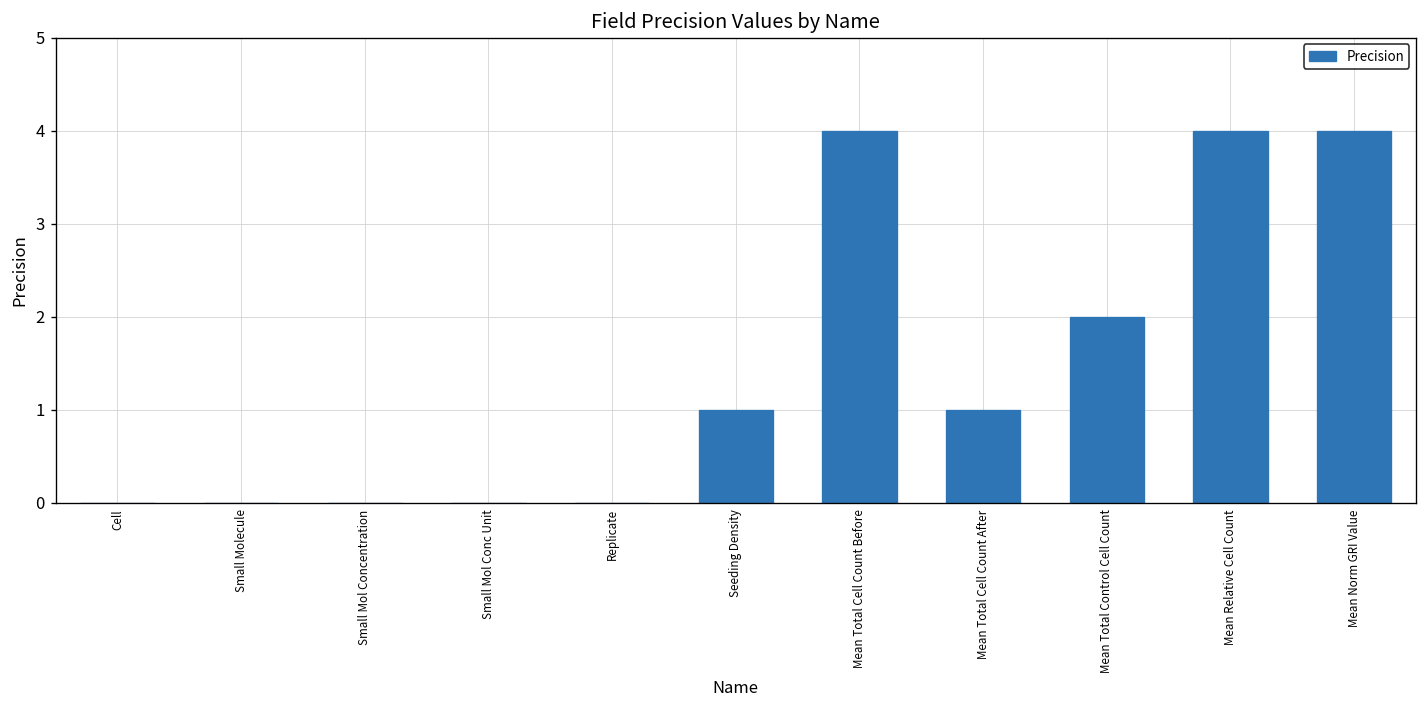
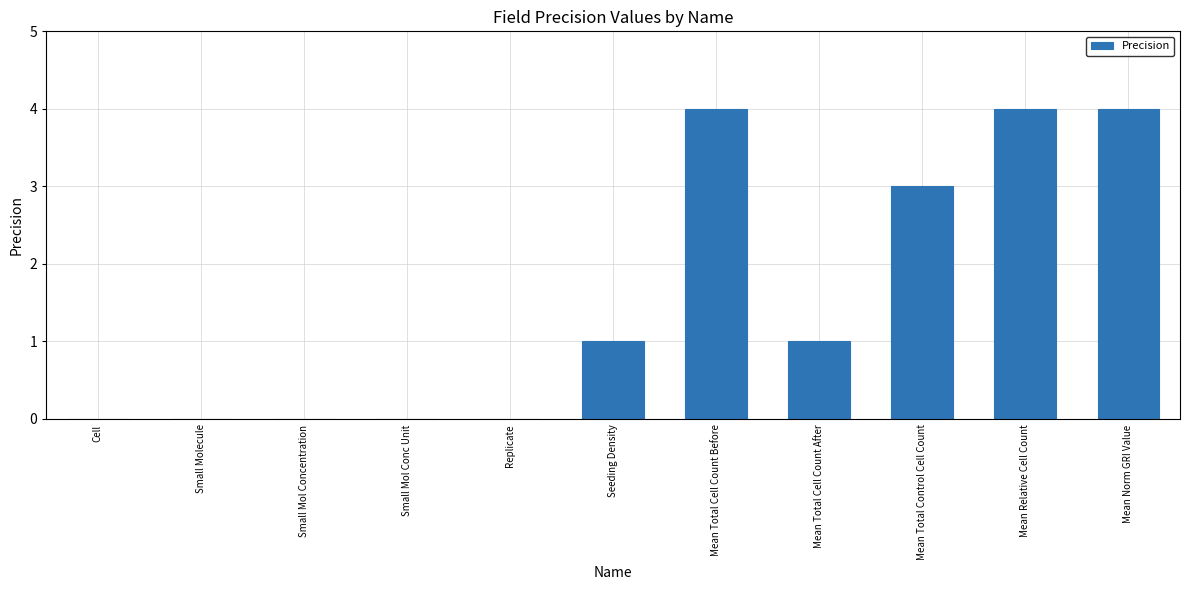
  {
    "Cell": 0,
    "Small Molecule": 0,
    "Small Mol Concentration": 0,
    "Small Mol Conc Unit": 0,
    "Replicate": 0,
    "Seeding Density": 1,
    "Mean Total Cell Count Before": 4,
    "Mean Total Cell Count After": 1,
-   "Mean Total Control Cell Count": 2,
+   "Mean Total Control Cell Count": 3,
    "Mean Relative Cell Count": 4,
    "Mean Norm GRI Value": 4
  }
